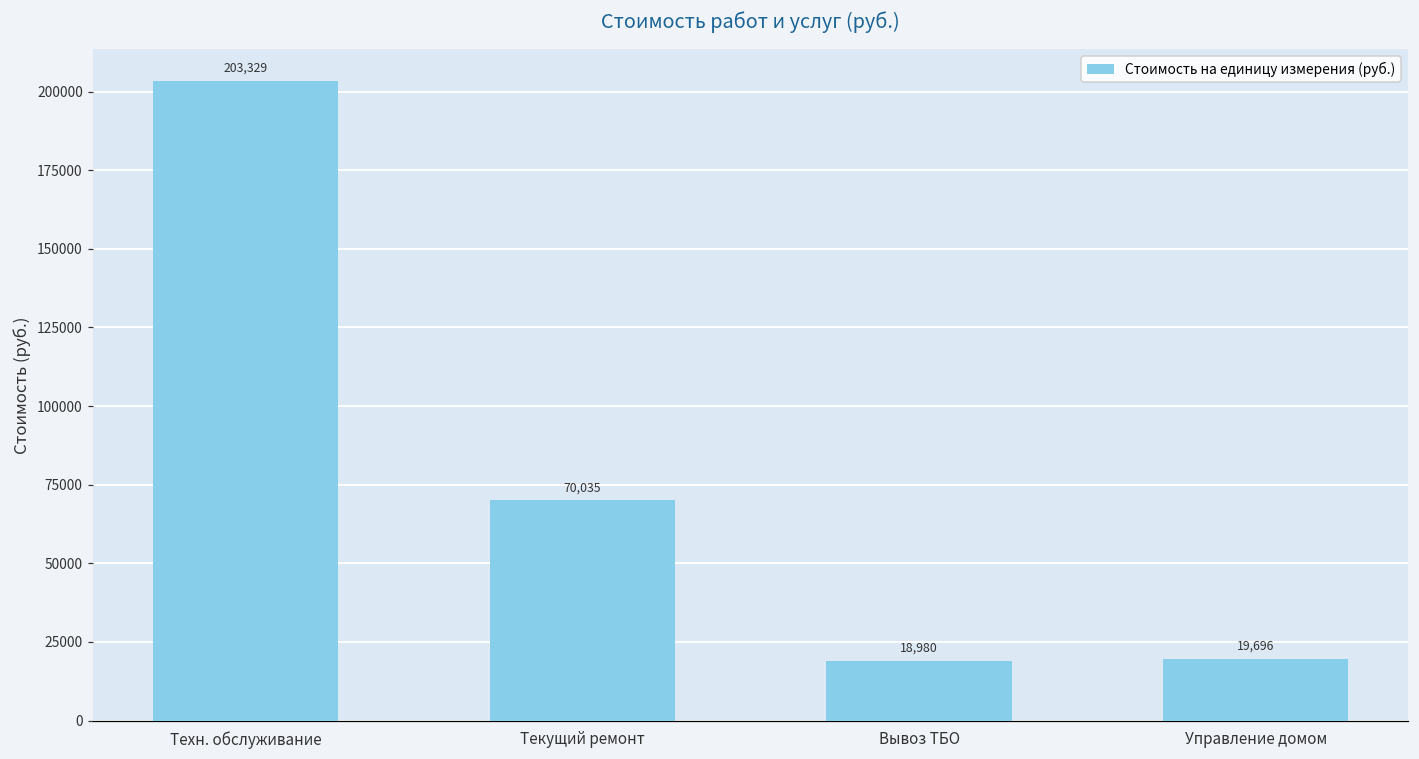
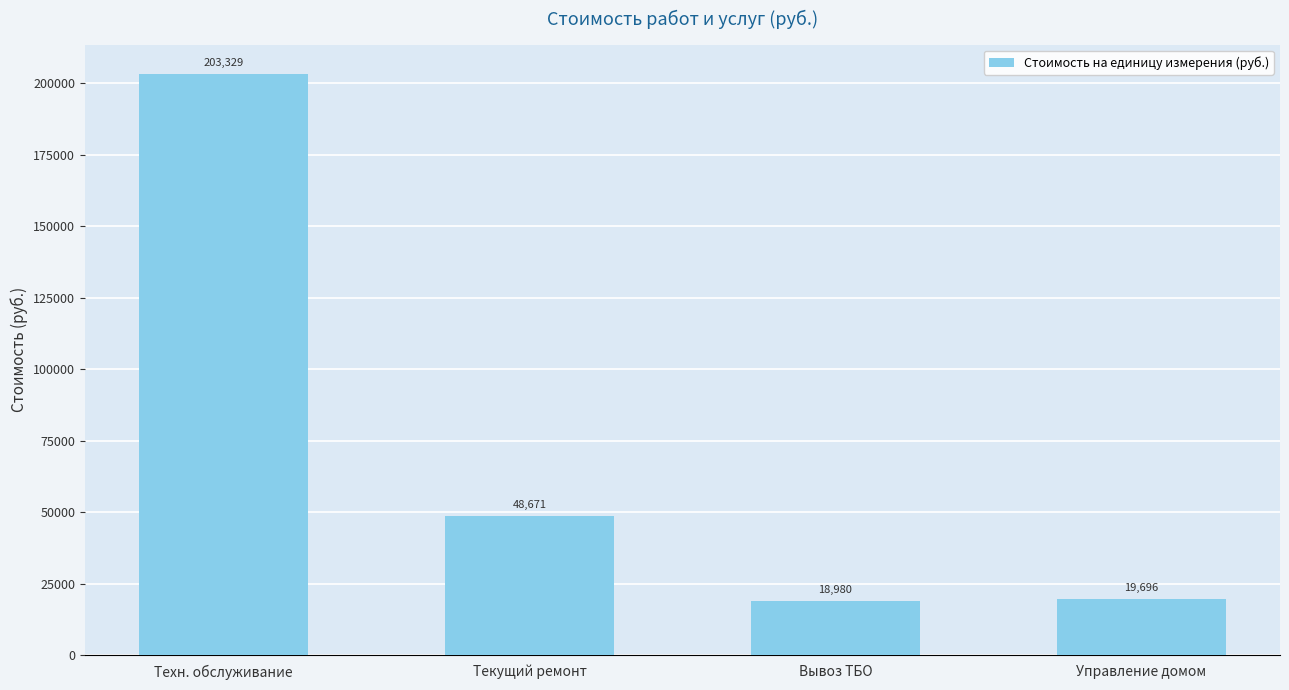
  {
    "Техн. обслуживание": "203,329",
-   "Текущий ремонт": "70,035",
+   "Текущий ремонт": "48,671",
    "Вывоз ТБО": "18,980",
    "Управление домом": "19,696"
  }
